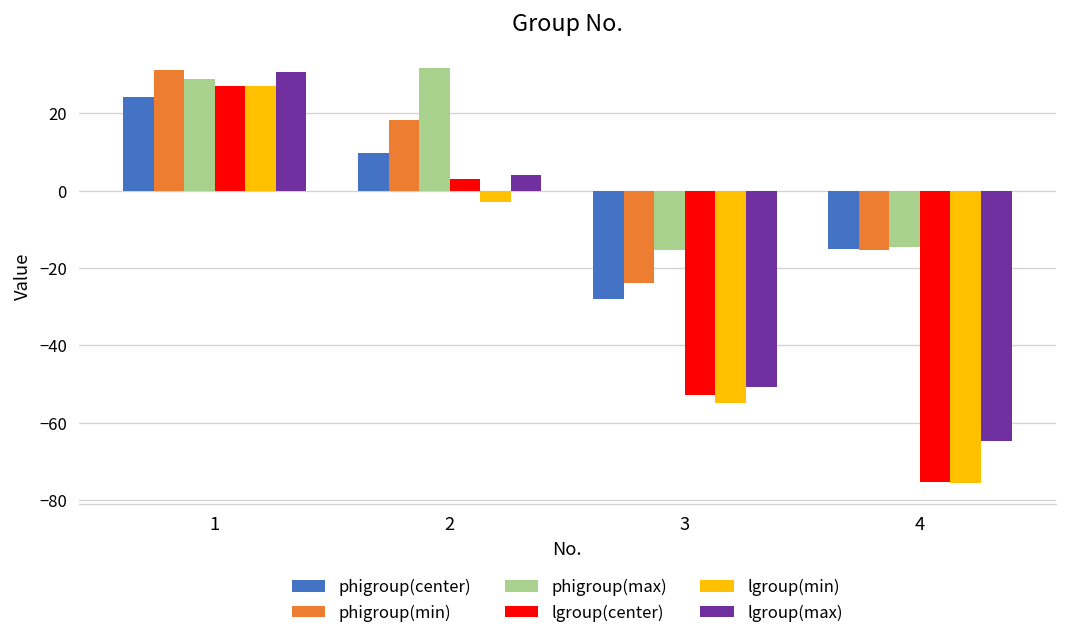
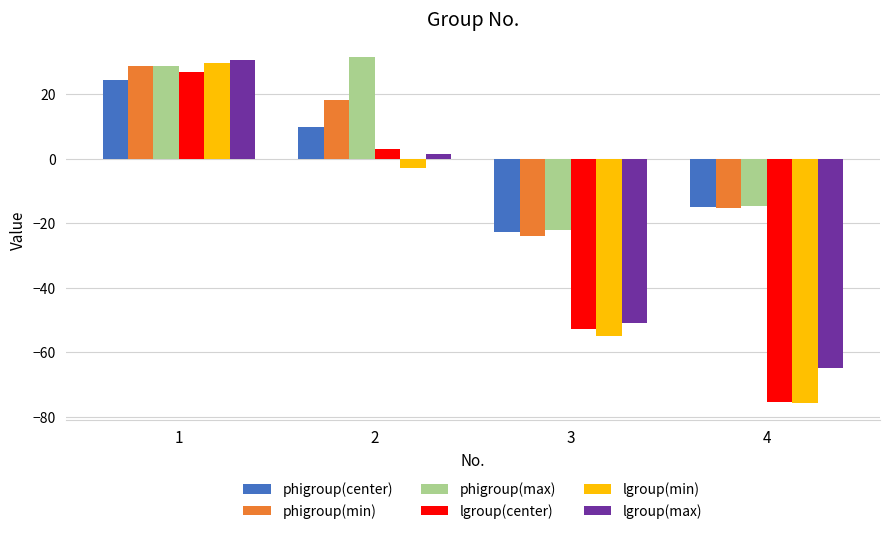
  {
    "phigroup(center)": {
      "1": 24,
      "2": 10,
-     "3": -28,
+     "3": -23,
      "4": -15
    },
    "phigroup(min)": {
-     "1": 31,
+     "1": 29,
      "2": 18,
      "3": -24,
      "4": -15
    },
    "phigroup(max)": {
      "1": 29,
      "2": 32,
-     "3": -15,
+     "3": -22,
      "4": -15
    },
    "lgroup(center)": {
      "1": 27,
      "2": 3,
      "3": -53,
      "4": -75
    },
    "lgroup(min)": {
-     "1": 27,
+     "1": 30,
      "2": -3,
      "3": -55,
      "4": -76
    },
    "lgroup(max)": {
      "1": 31,
-     "2": 4,
+     "2": 1,
      "3": -51,
      "4": -65
    }
  }
